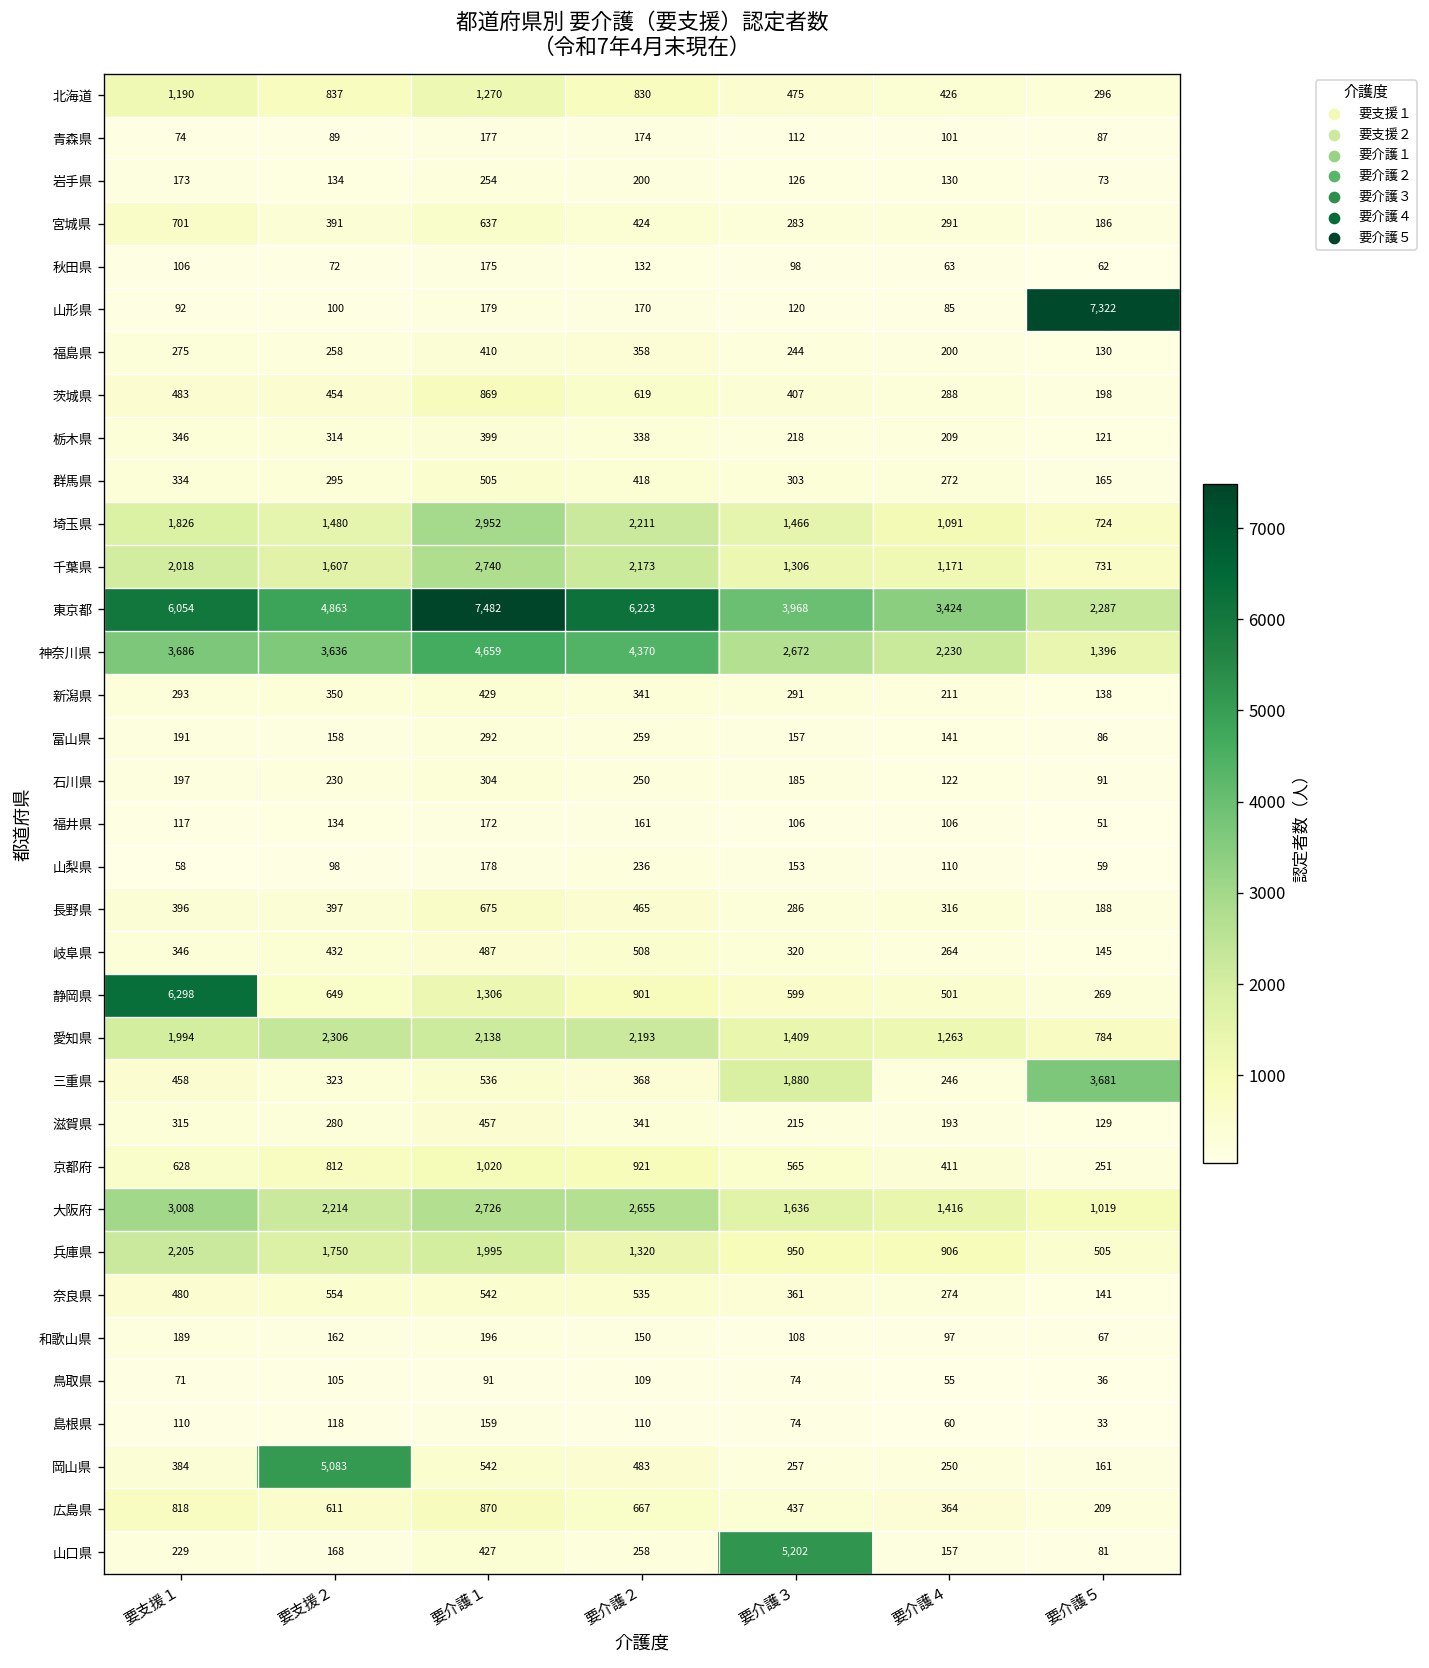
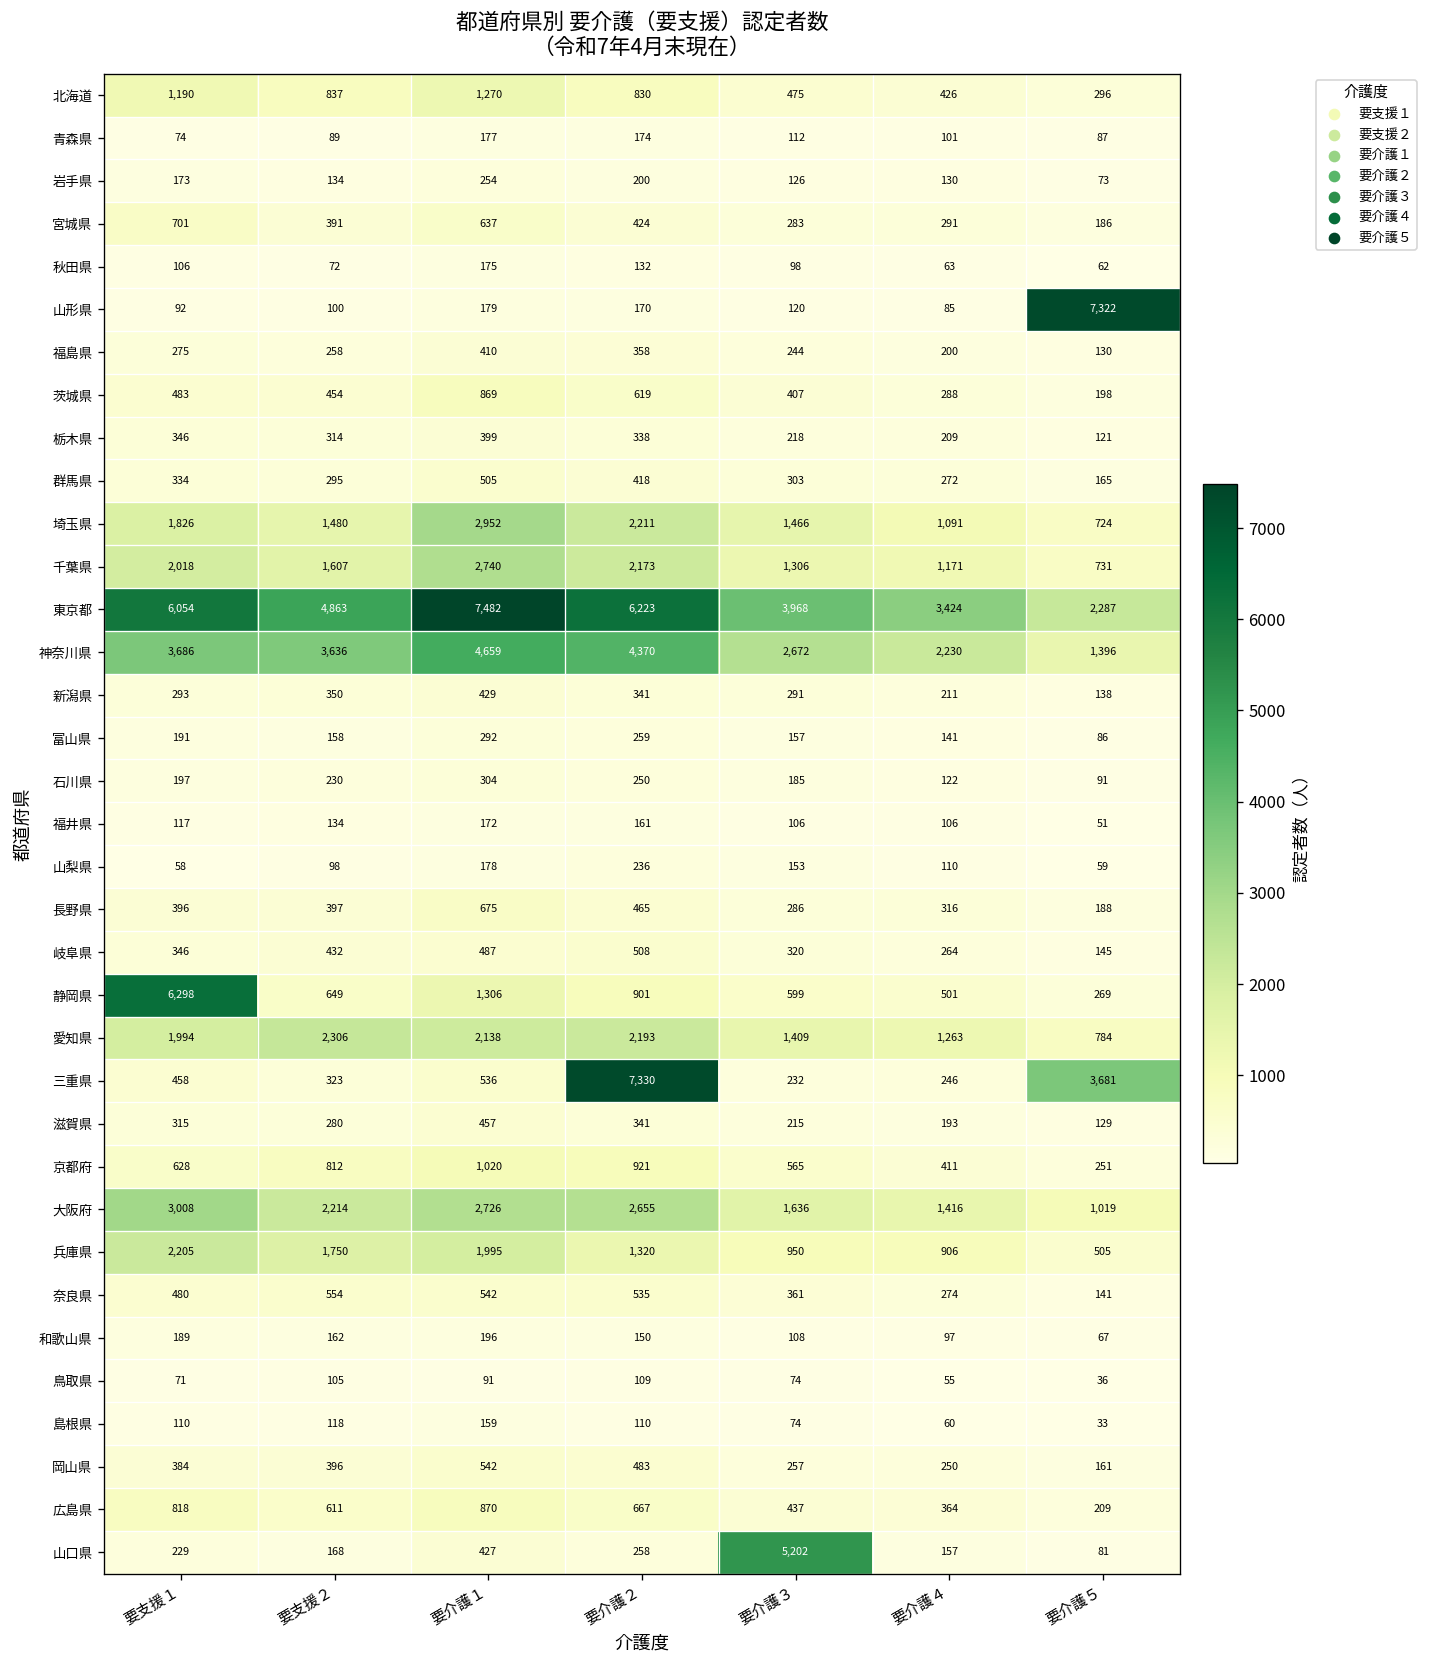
  {
    "三重県": {
      "要支援１": "458",
      "要支援２": "323",
      "要介護１": "536",
-     "要介護２": "368",
-     "要介護３": "1,880",
+     "要介護２": "7,330",
+     "要介護３": "232",
      "要介護４": "246",
      "要介護５": "3,681"
    },
    "岡山県": {
      "要支援１": "384",
-     "要支援２": "5,083",
+     "要支援２": "396",
      "要介護１": "542",
      "要介護２": "483",
      "要介護３": "257",
      "要介護４": "250",
      "要介護５": "161"
    }
  }
